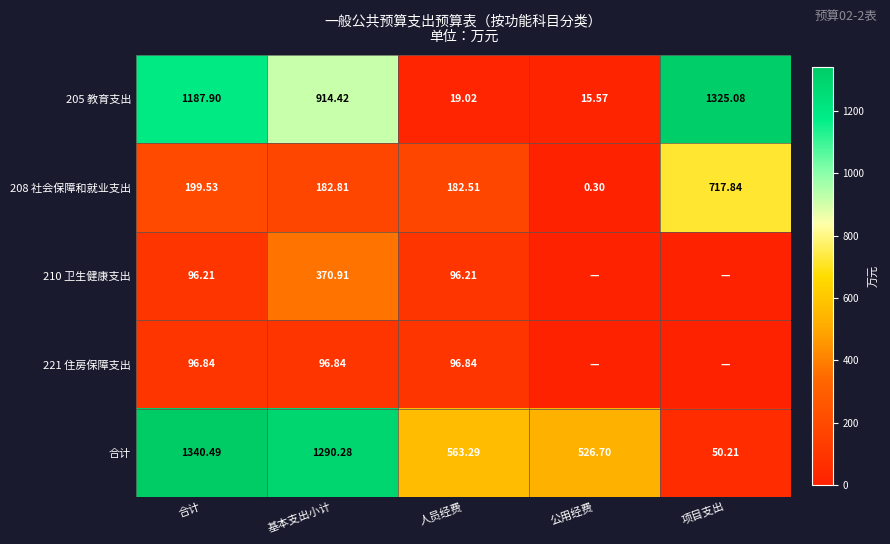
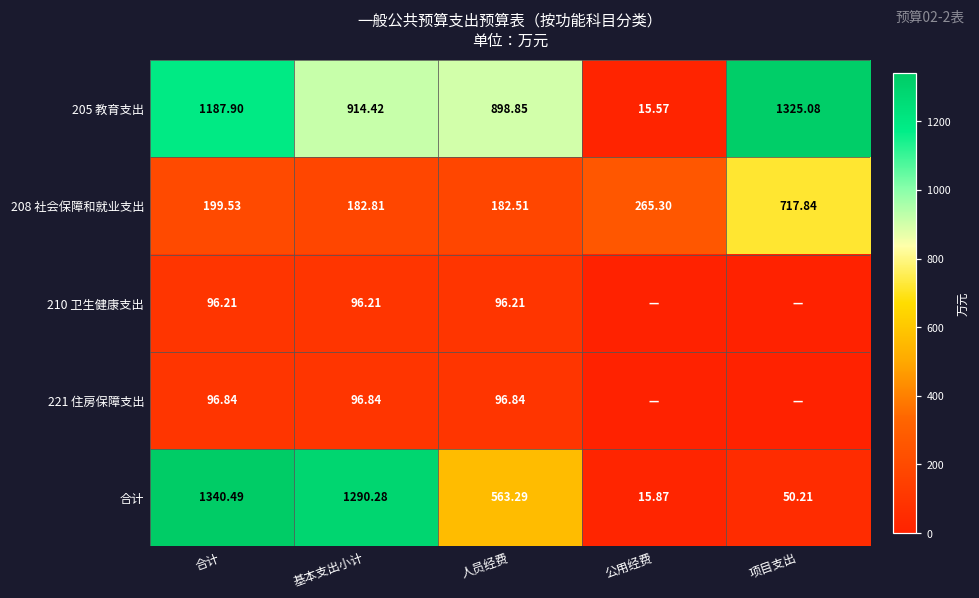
  {
    "205 教育支出": {
      "合计": 1187.90,
      "基本支出小计": 914.42,
-     "人员经费": 19.02,
+     "人员经费": 898.85,
      "公用经费": 15.57,
      "项目支出": 1325.08
    },
    "208 社会保障和就业支出": {
      "合计": 199.53,
      "基本支出小计": 182.81,
      "人员经费": 182.51,
-     "公用经费": 0.30,
+     "公用经费": 265.30,
      "项目支出": 717.84
    },
    "210 卫生健康支出": {
      "合计": 96.21,
-     "基本支出小计": 370.91,
+     "基本支出小计": 96.21,
      "人员经费": 96.21
    },
    "221 住房保障支出": {
      "合计": 96.84,
      "基本支出小计": 96.84,
      "人员经费": 96.84
    },
    "合计": {
      "合计": 1340.49,
      "基本支出小计": 1290.28,
      "人员经费": 563.29,
-     "公用经费": 526.70,
+     "公用经费": 15.87,
      "项目支出": 50.21
    }
  }
